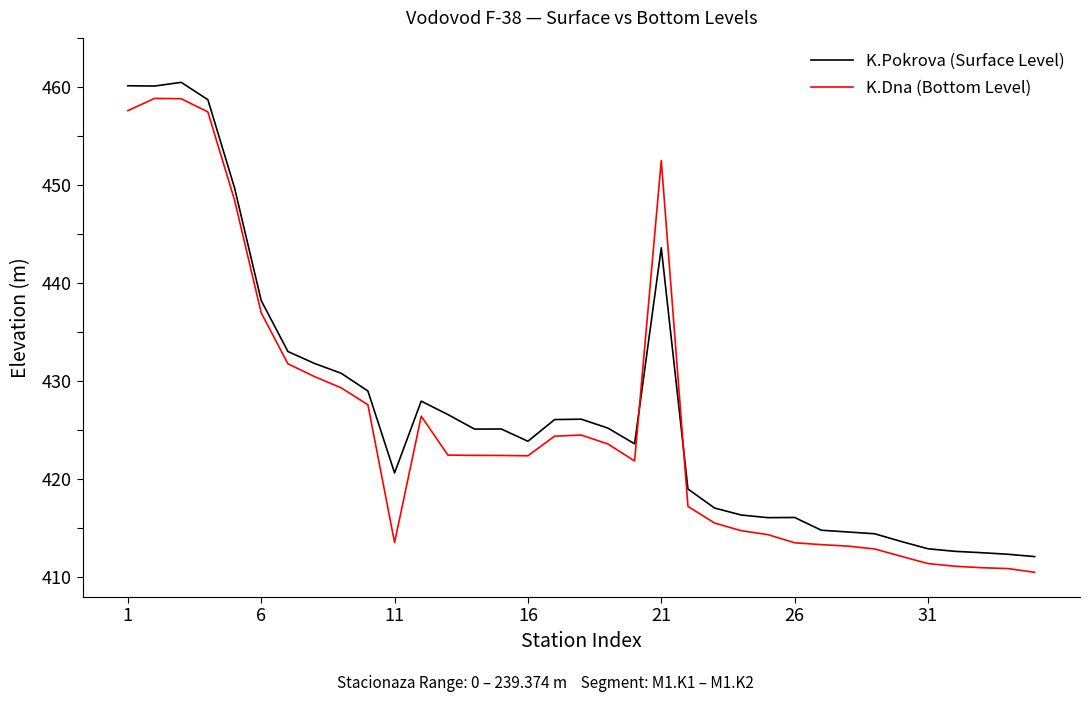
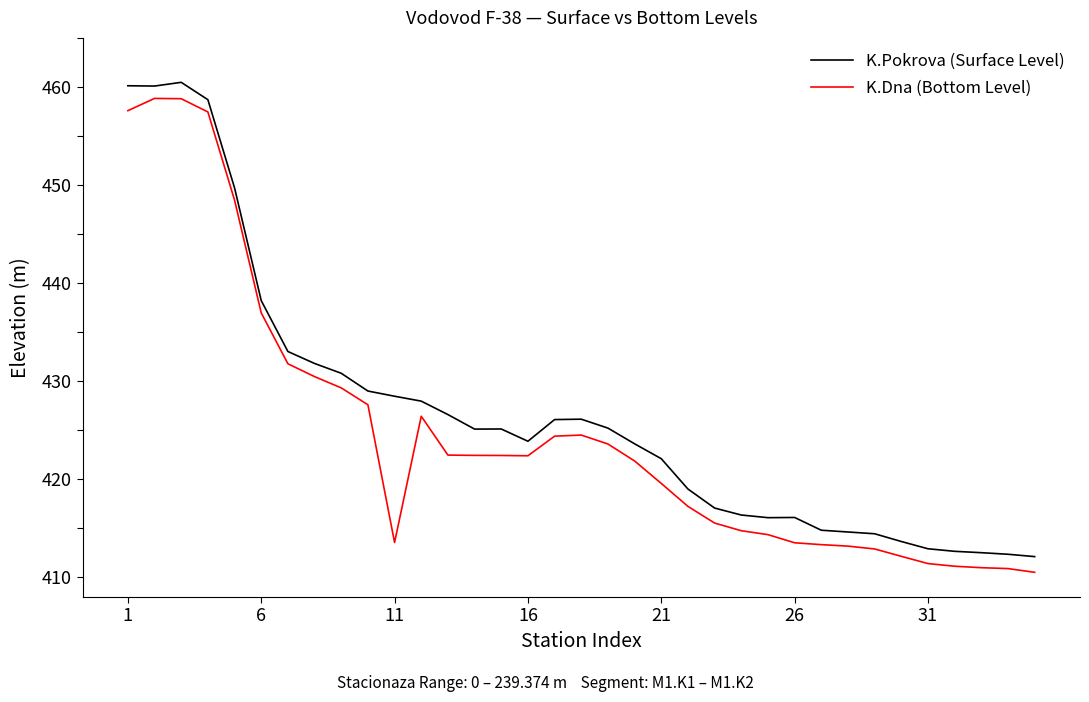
  {
    "K.Pokrova (Surface Level)": {
      "1": 460,
      "6": 438,
-     "11": 421,
+     "11": 428,
      "16": 424,
-     "21": 444,
+     "21": 422,
      "26": 416,
      "31": 413
    },
    "K.Dna (Bottom Level)": {
      "1": 458,
      "6": 437,
      "11": 414,
      "16": 422,
-     "21": 453,
+     "21": 420,
      "26": 414,
      "31": 411
    }
  }
